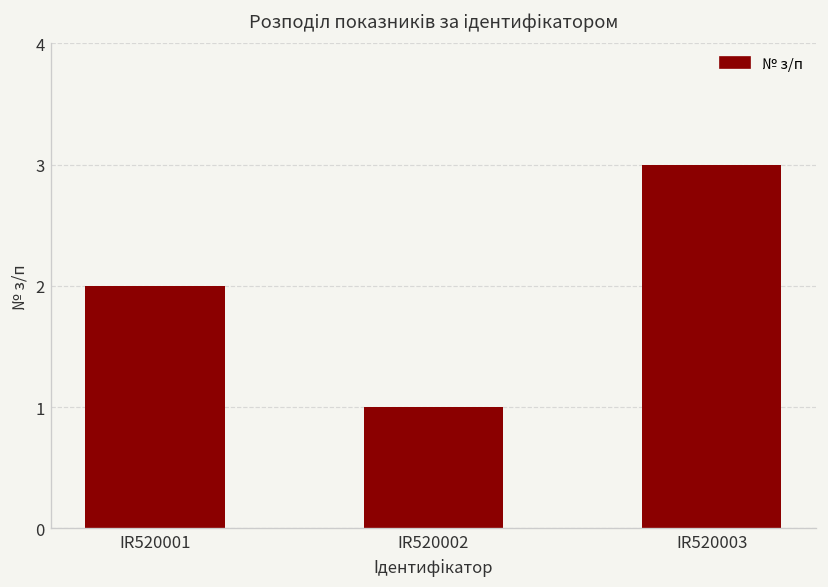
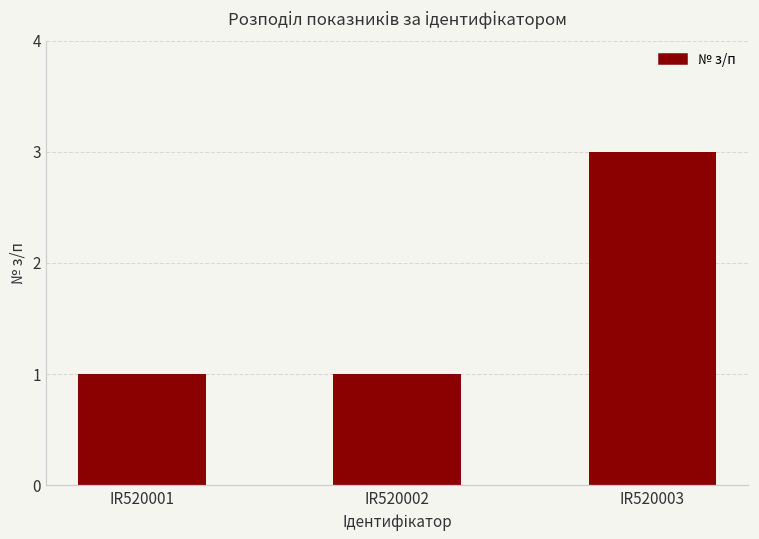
  {
-   "IR520001": 2,
+   "IR520001": 1,
    "IR520002": 1,
    "IR520003": 3
  }
